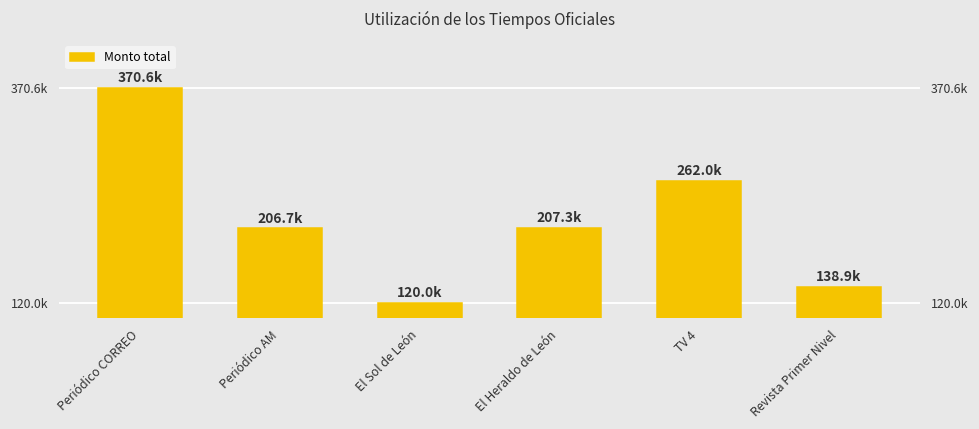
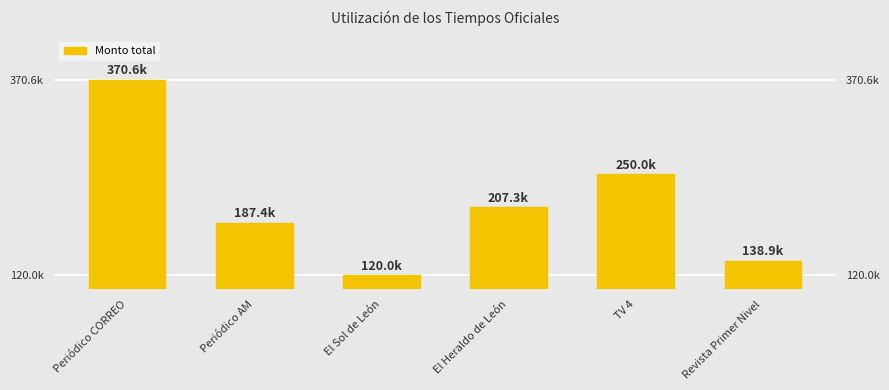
  {
    "Periódico CORREO": "370.6k",
-   "Periódico AM": "206.7k",
+   "Periódico AM": "187.4k",
    "El Sol de León": "120.0k",
    "El Heraldo de León": "207.3k",
-   "TV 4": "262.0k",
+   "TV 4": "250.0k",
    "Revista Primer Nivel": "138.9k"
  }
